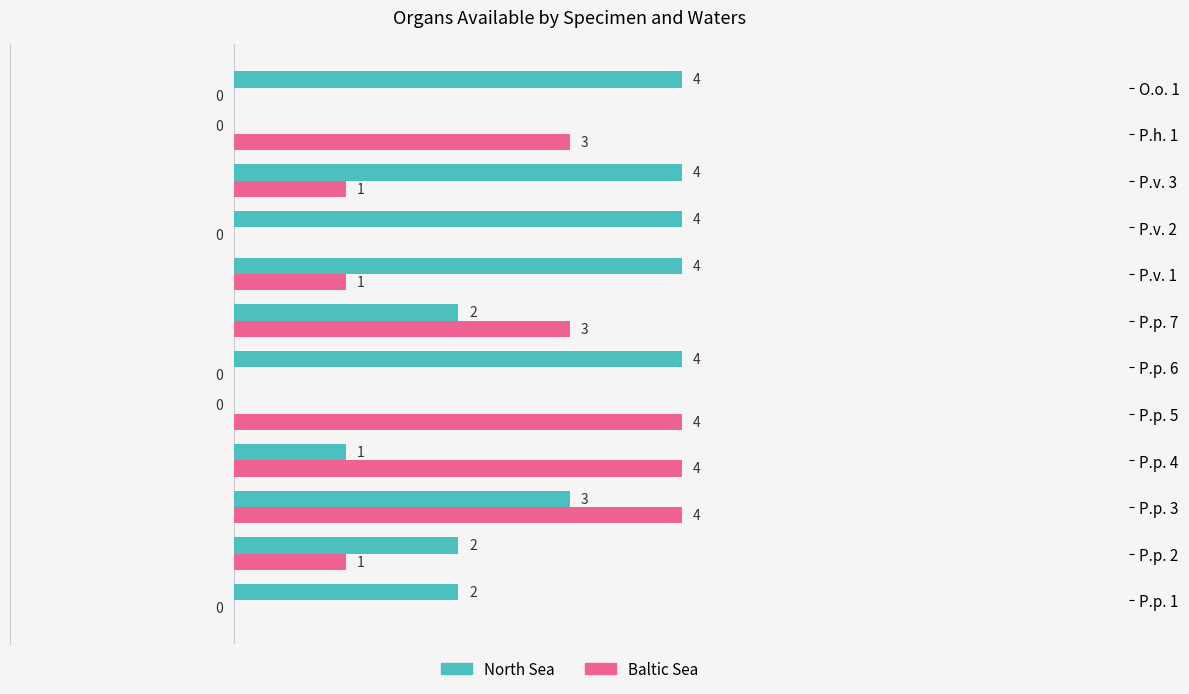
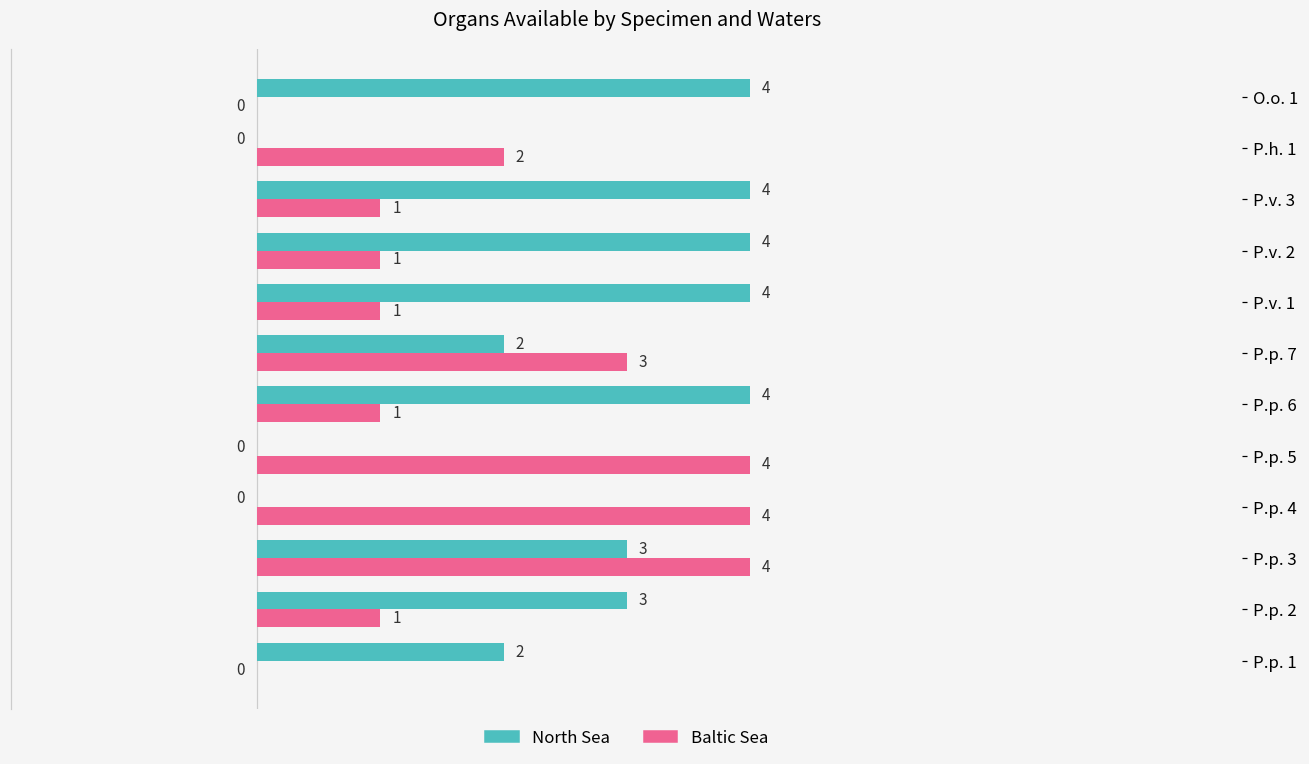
  {
    "North Sea": {
      "O.o. 1": 4,
      "P.h. 1": 0,
      "P.v. 3": 4,
      "P.v. 2": 4,
      "P.v. 1": 4,
      "P.p. 7": 2,
      "P.p. 6": 4,
      "P.p. 5": 0,
-     "P.p. 4": 1,
+     "P.p. 4": 0,
      "P.p. 3": 3,
-     "P.p. 2": 2,
+     "P.p. 2": 3,
      "P.p. 1": 2
    },
    "Baltic Sea": {
      "O.o. 1": 0,
-     "P.h. 1": 3,
+     "P.h. 1": 2,
      "P.v. 3": 1,
-     "P.v. 2": 0,
+     "P.v. 2": 1,
      "P.v. 1": 1,
      "P.p. 7": 3,
-     "P.p. 6": 0,
+     "P.p. 6": 1,
      "P.p. 5": 4,
      "P.p. 4": 4,
      "P.p. 3": 4,
      "P.p. 2": 1,
      "P.p. 1": 0
    }
  }
